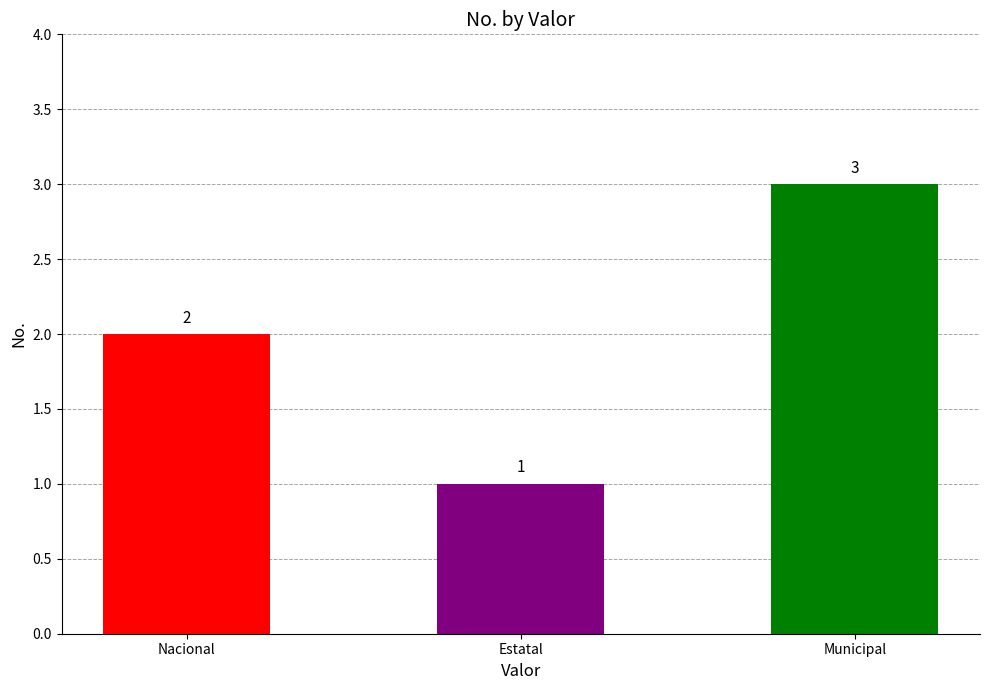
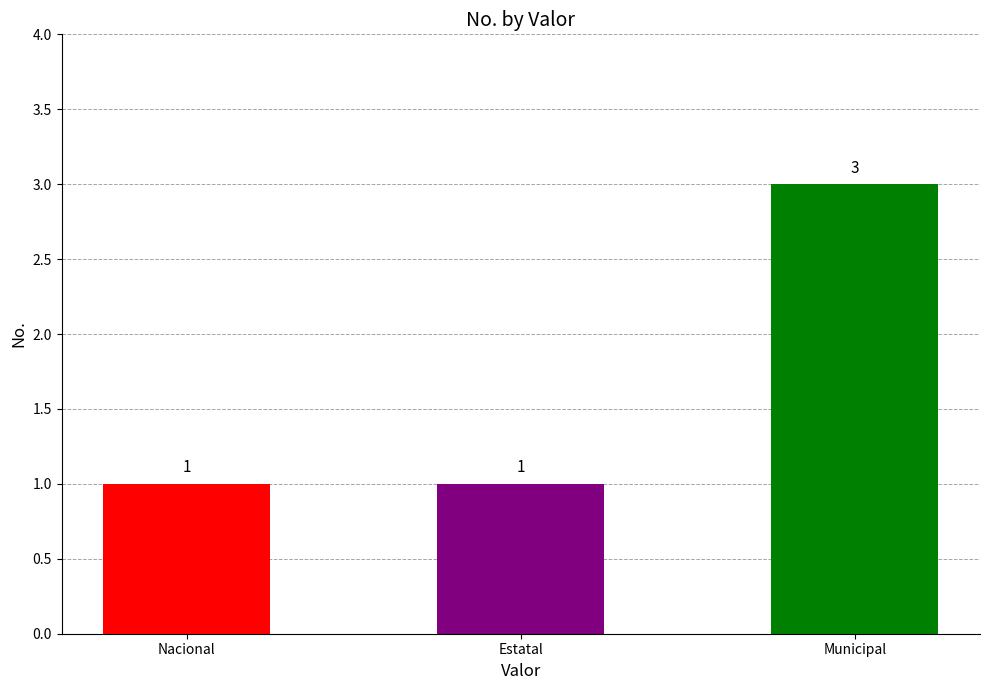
  {
-   "Nacional": 2,
+   "Nacional": 1,
    "Estatal": 1,
    "Municipal": 3
  }
